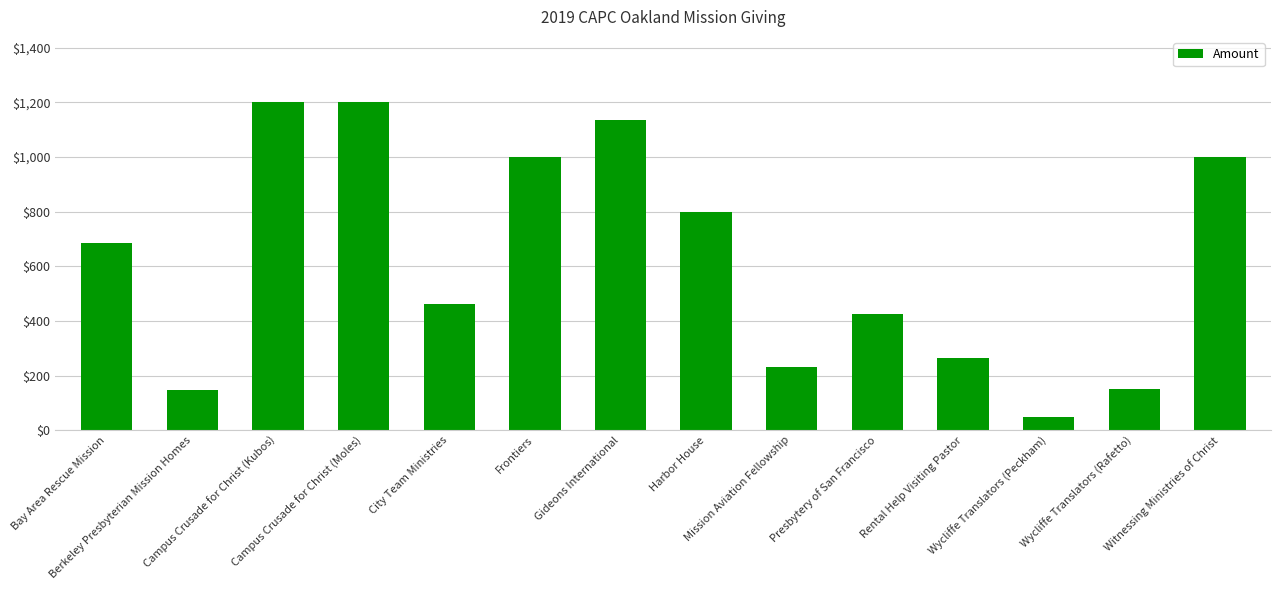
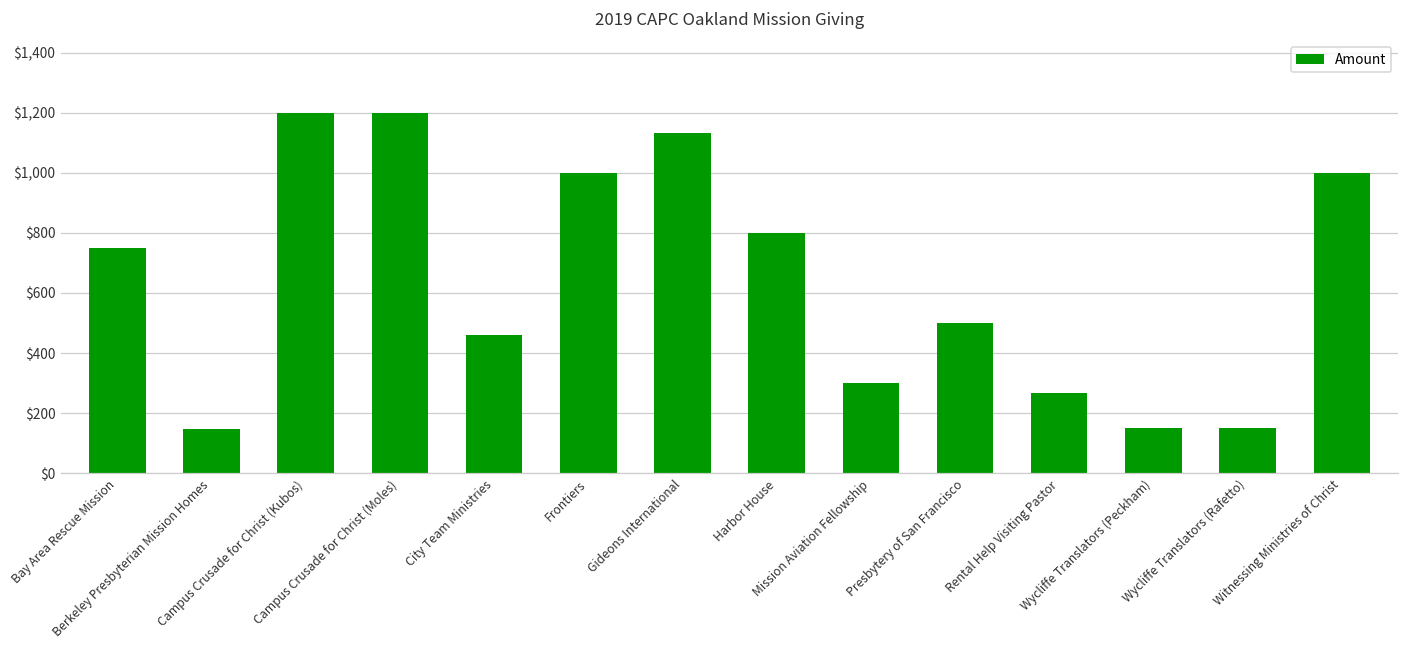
  {
-   "Bay Area Rescue Mission": "$680",
+   "Bay Area Rescue Mission": "$750",
    "Berkeley Presbyterian Mission Homes": "$150",
    "Campus Crusade for Christ (Kubos)": "$1,200",
    "Campus Crusade for Christ (Moles)": "$1,200",
    "City Team Ministries": "$460",
    "Frontiers": "$1,000",
    "Gideons International": "$1,130",
    "Harbor House": "$800",
-   "Mission Aviation Fellowship": "$230",
-   "Presbytery of San Francisco": "$420",
+   "Mission Aviation Fellowship": "$300",
+   "Presbytery of San Francisco": "$500",
    "Rental Help Visiting Pastor": "$270",
-   "Wycliffe Translators (Peckham)": "$50",
+   "Wycliffe Translators (Peckham)": "$150",
    "Wycliffe Translators (Rafetto)": "$150",
    "Witnessing Ministries of Christ": "$1,000"
  }
